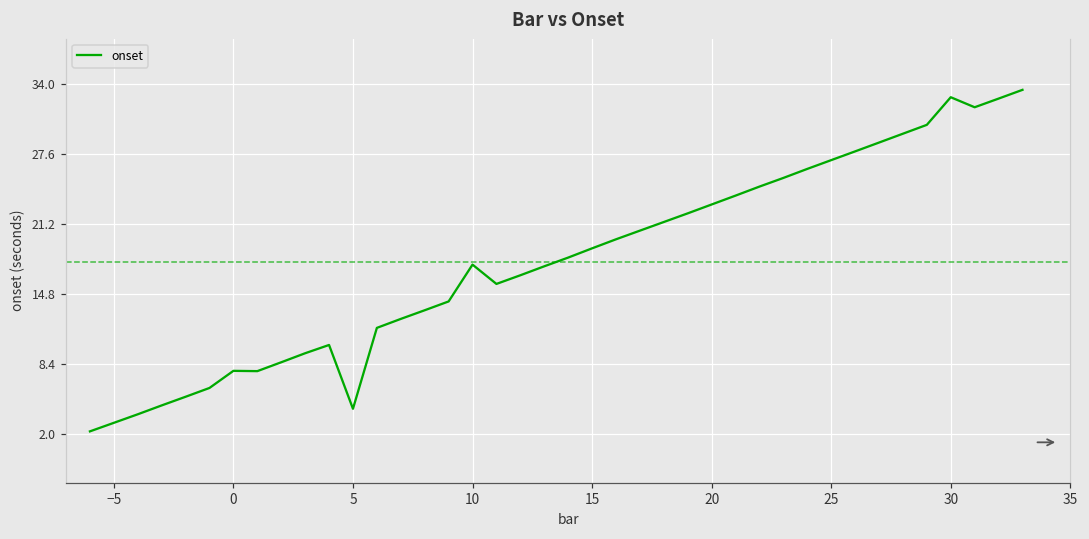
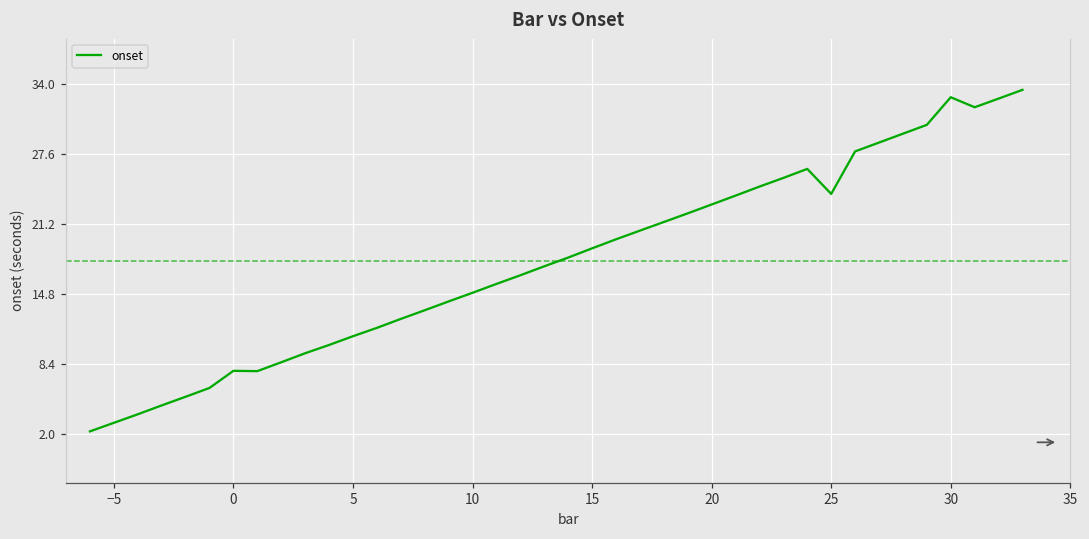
  {
    "−5": 3,
    "0": 8,
-   "5": 4,
-   "10": 17,
+   "5": 11,
+   "10": 15,
    "15": 19,
    "20": 23,
-   "25": 27,
+   "25": 24,
    "30": 33
  }
